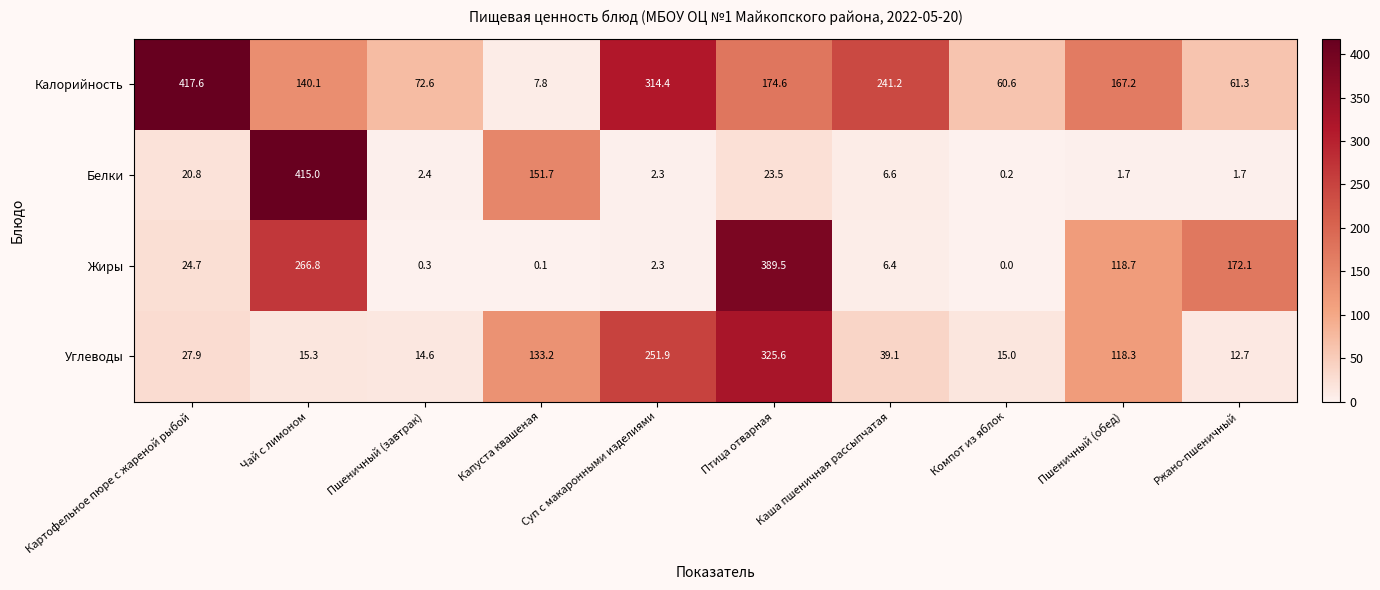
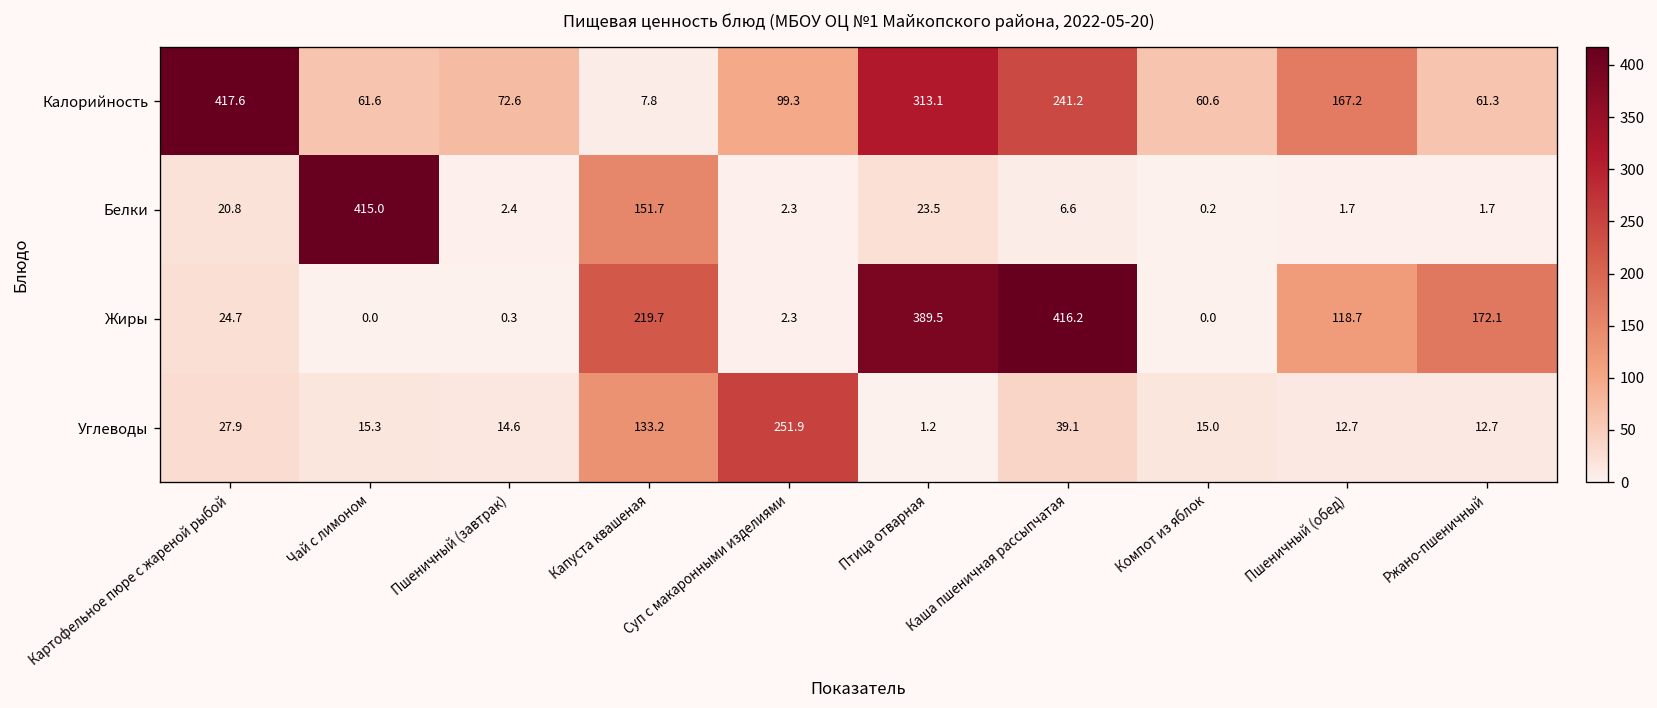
  {
    "Калорийность": {
      "Картофельное пюре с жареной рыбой": 417.6,
-     "Чай с лимоном": 140.1,
+     "Чай с лимоном": 61.6,
      "Пшеничный (завтрак)": 72.6,
      "Капуста квашеная": 7.8,
-     "Суп с макаронными изделиями": 314.4,
-     "Птица отварная": 174.6,
+     "Суп с макаронными изделиями": 99.3,
+     "Птица отварная": 313.1,
      "Каша пшеничная рассыпчатая": 241.2,
      "Компот из яблок": 60.6,
      "Пшеничный (обед)": 167.2,
      "Ржано-пшеничный": 61.3
    },
    "Белки": {
      "Картофельное пюре с жареной рыбой": 20.8,
      "Чай с лимоном": 415.0,
      "Пшеничный (завтрак)": 2.4,
      "Капуста квашеная": 151.7,
      "Суп с макаронными изделиями": 2.3,
      "Птица отварная": 23.5,
      "Каша пшеничная рассыпчатая": 6.6,
      "Компот из яблок": 0.2,
      "Пшеничный (обед)": 1.7,
      "Ржано-пшеничный": 1.7
    },
    "Жиры": {
      "Картофельное пюре с жареной рыбой": 24.7,
-     "Чай с лимоном": 266.8,
+     "Чай с лимоном": 0.0,
      "Пшеничный (завтрак)": 0.3,
-     "Капуста квашеная": 0.1,
+     "Капуста квашеная": 219.7,
      "Суп с макаронными изделиями": 2.3,
      "Птица отварная": 389.5,
-     "Каша пшеничная рассыпчатая": 6.4,
+     "Каша пшеничная рассыпчатая": 416.2,
      "Компот из яблок": 0.0,
      "Пшеничный (обед)": 118.7,
      "Ржано-пшеничный": 172.1
    },
    "Углеводы": {
      "Картофельное пюре с жареной рыбой": 27.9,
      "Чай с лимоном": 15.3,
      "Пшеничный (завтрак)": 14.6,
      "Капуста квашеная": 133.2,
      "Суп с макаронными изделиями": 251.9,
-     "Птица отварная": 325.6,
+     "Птица отварная": 1.2,
      "Каша пшеничная рассыпчатая": 39.1,
      "Компот из яблок": 15.0,
-     "Пшеничный (обед)": 118.3,
+     "Пшеничный (обед)": 12.7,
      "Ржано-пшеничный": 12.7
    }
  }
